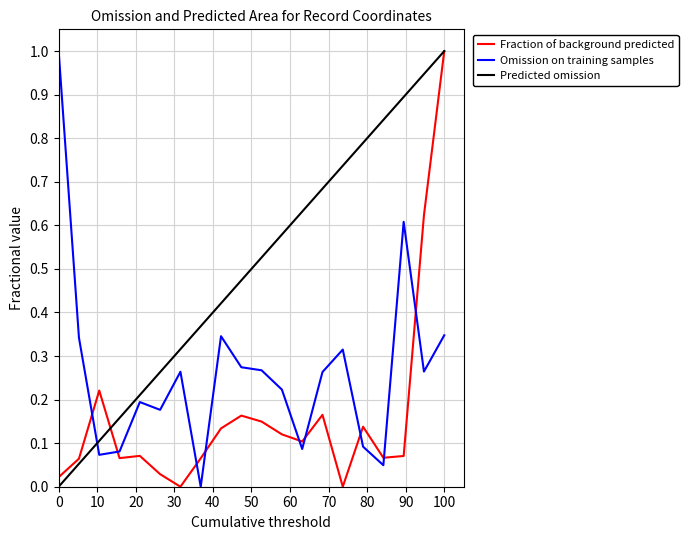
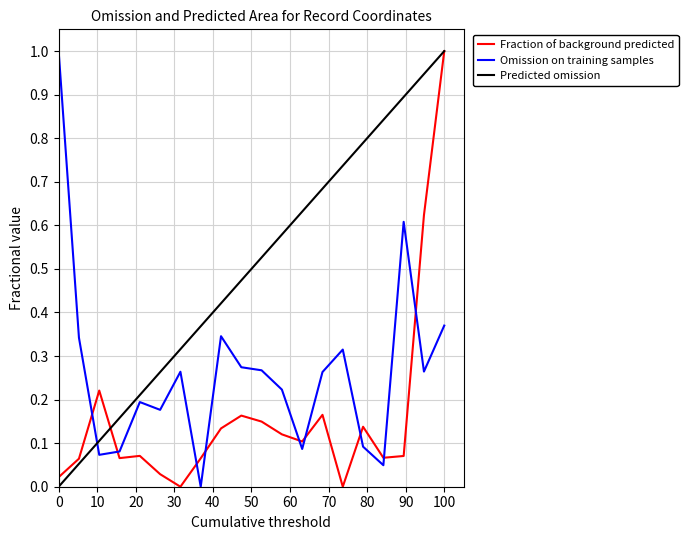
  {
    "Fraction of background predicted": {
      "0": 0.02
    },
    "Omission on training samples": {
      "0": 1.00,
-     "100": 0.35
+     "100": 0.37
    },
    "Predicted omission": {
      "0": 0.00
    }
  }
